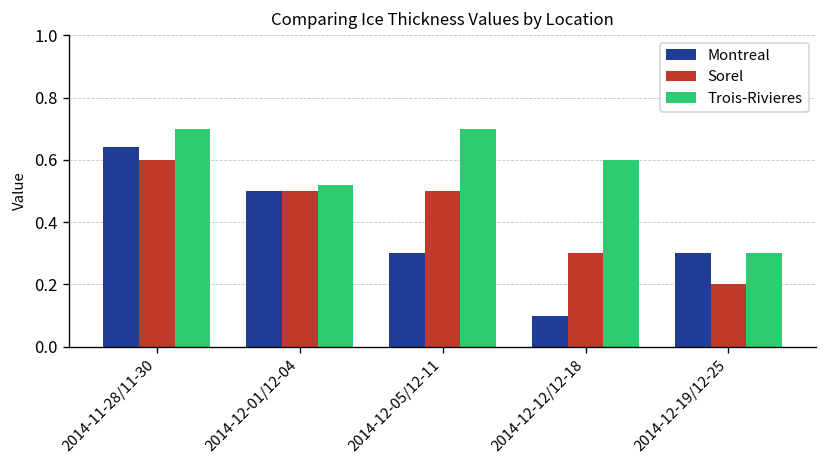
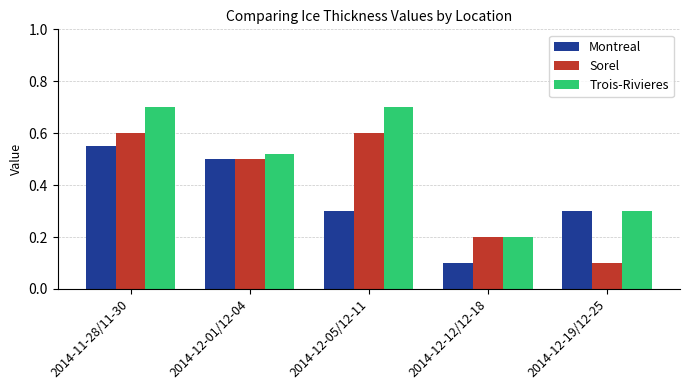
  {
    "Montreal": {
-     "2014-11-28/11-30": 0.64,
+     "2014-11-28/11-30": 0.55,
      "2014-12-01/12-04": 0.50,
      "2014-12-05/12-11": 0.30,
      "2014-12-12/12-18": 0.10,
      "2014-12-19/12-25": 0.30
    },
    "Sorel": {
      "2014-11-28/11-30": 0.6,
      "2014-12-01/12-04": 0.5,
-     "2014-12-05/12-11": 0.5,
-     "2014-12-12/12-18": 0.3,
-     "2014-12-19/12-25": 0.2
+     "2014-12-05/12-11": 0.6,
+     "2014-12-12/12-18": 0.2,
+     "2014-12-19/12-25": 0.1
    },
    "Trois-Rivieres": {
      "2014-11-28/11-30": 0.7,
      "2014-12-01/12-04": 0.52,
      "2014-12-05/12-11": 0.7,
-     "2014-12-12/12-18": 0.6,
+     "2014-12-12/12-18": 0.2,
      "2014-12-19/12-25": 0.3
    }
  }
